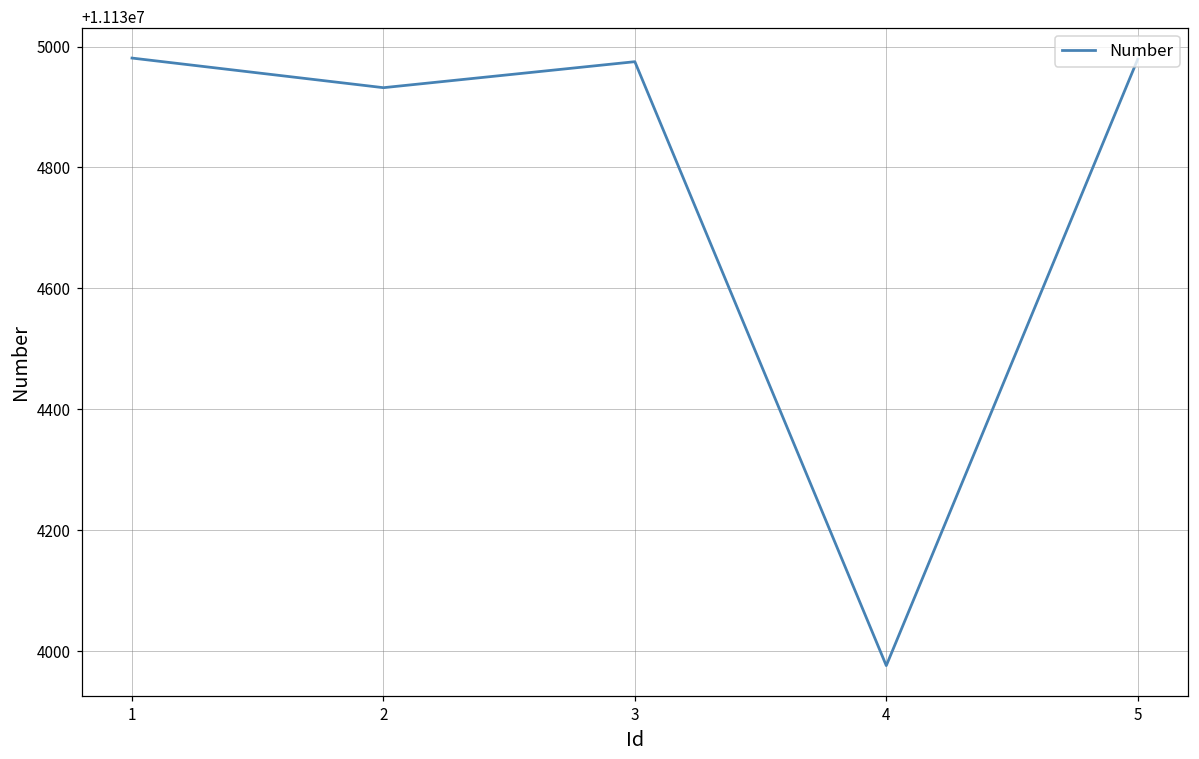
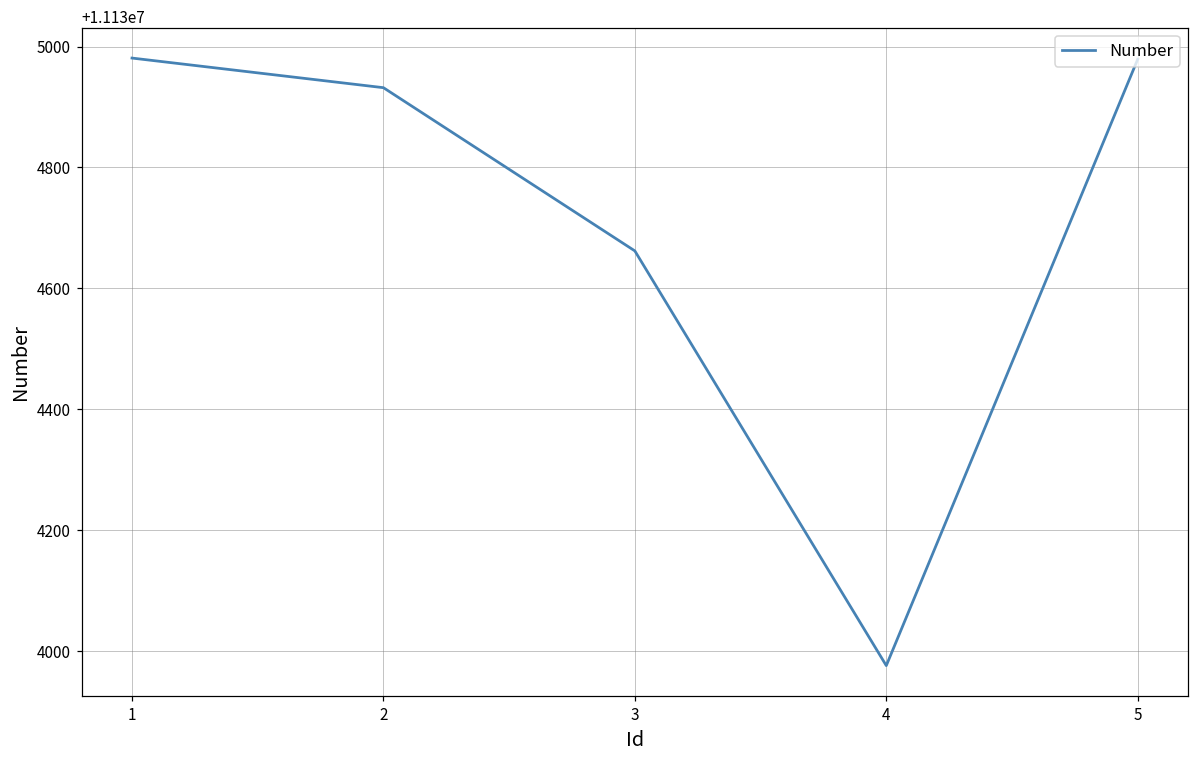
  {
    "1": 11134980,
    "2": 11134930,
-   "3": 11134980,
+   "3": 11134660,
    "4": 11133980
  }
